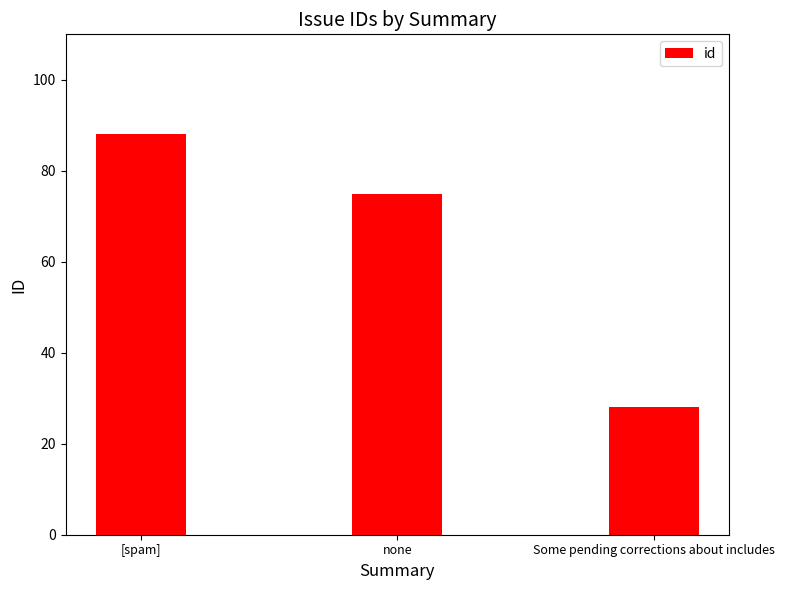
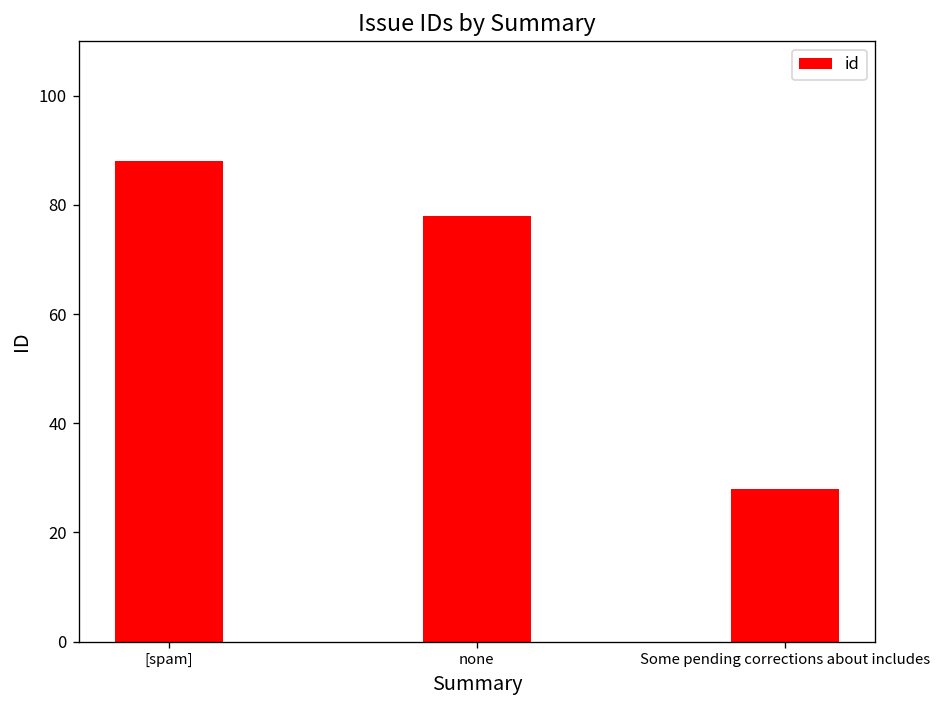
  {
    "[spam]": 88,
-   "none": 75,
+   "none": 78,
    "Some pending corrections about includes": 28
  }
